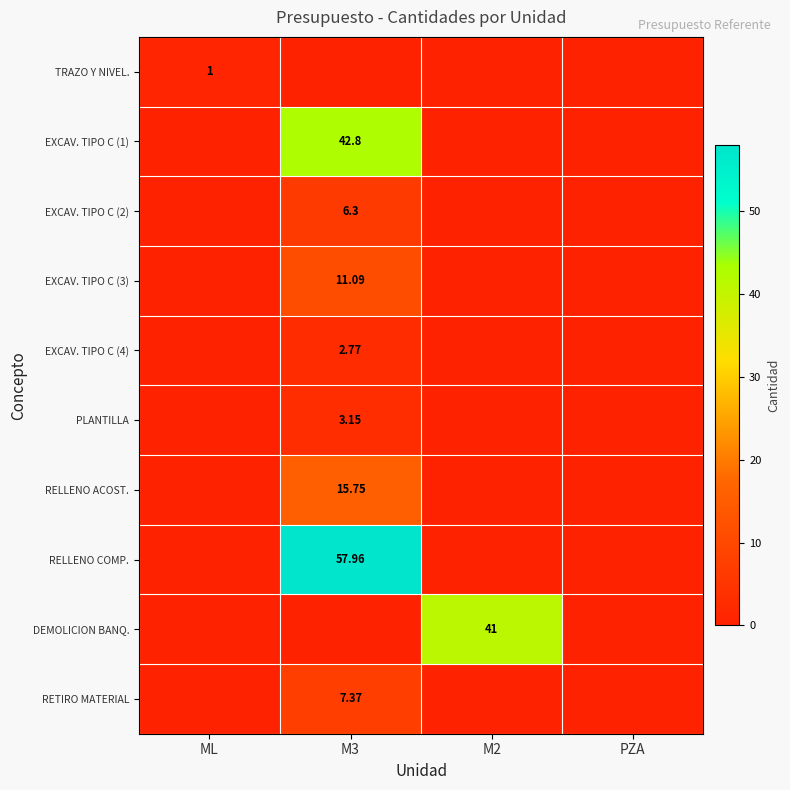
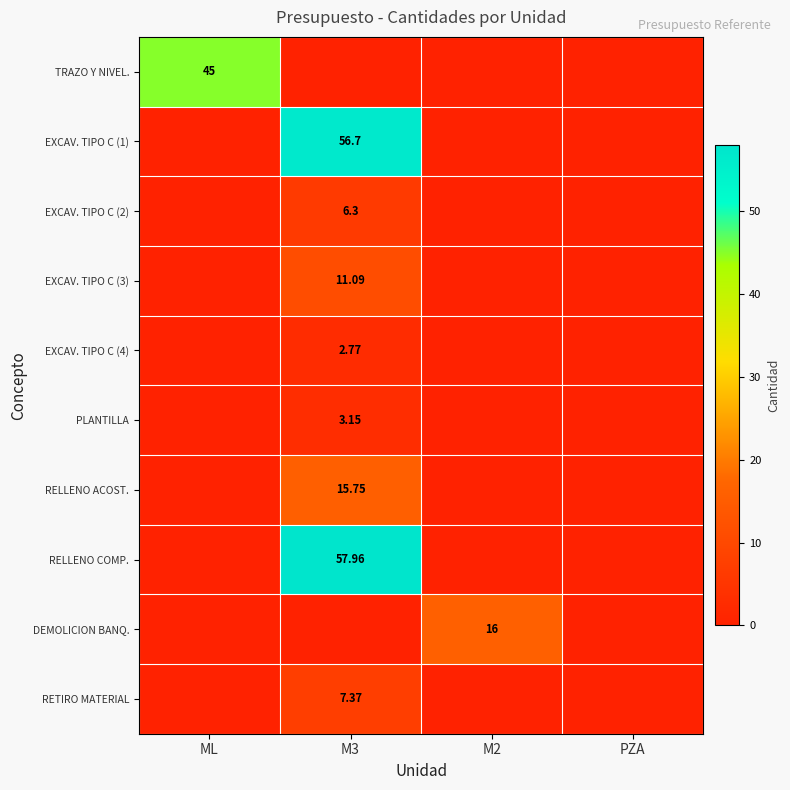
  {
    "TRAZO Y NIVEL.": {
-     "ML": 1
+     "ML": 45
    },
    "EXCAV. TIPO C (1)": {
-     "M3": 42.8
+     "M3": 56.7
    },
    "EXCAV. TIPO C (2)": {
      "M3": 6.3
    },
    "EXCAV. TIPO C (3)": {
      "M3": 11.09
    },
    "EXCAV. TIPO C (4)": {
      "M3": 2.77
    },
    "PLANTILLA": {
      "M3": 3.15
    },
    "RELLENO ACOST.": {
      "M3": 15.75
    },
    "RELLENO COMP.": {
      "M3": 57.96
    },
    "DEMOLICION BANQ.": {
-     "M2": 41
+     "M2": 16
    },
    "RETIRO MATERIAL": {
      "M3": 7.37
    }
  }
